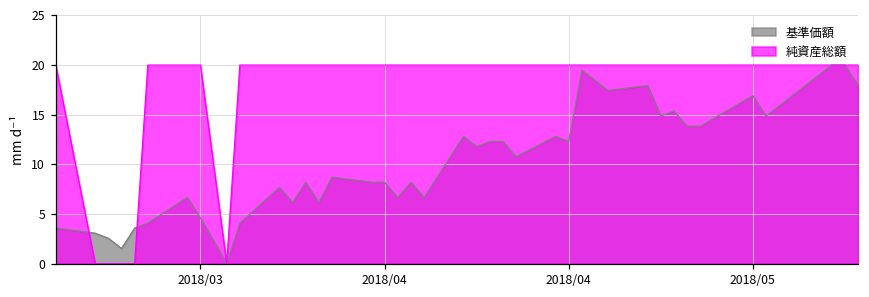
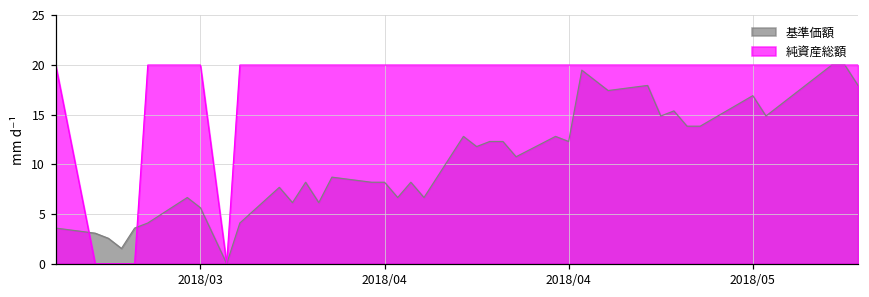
  {
    "基準価額": {
-     "2018/03": 5,
+     "2018/03": 6,
      "2018/05": 17
    },
    "純資産総額": {
      "2018/03": 20,
      "2018/05": 20
    }
  }
